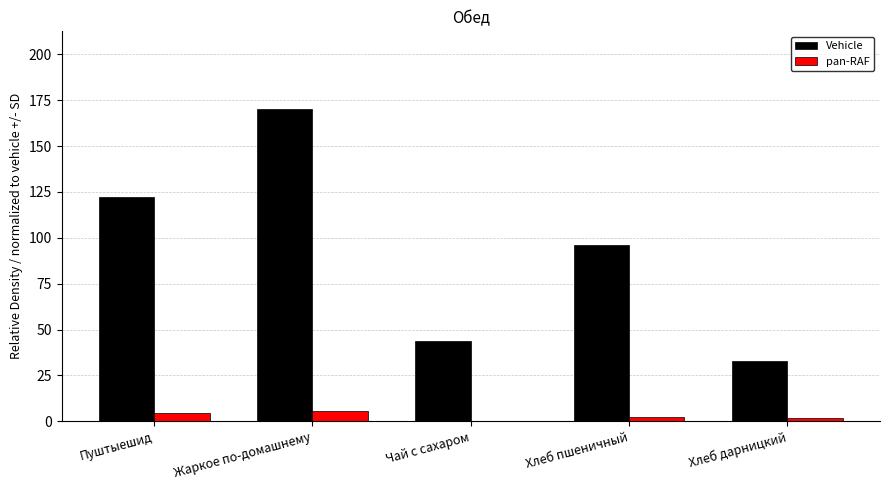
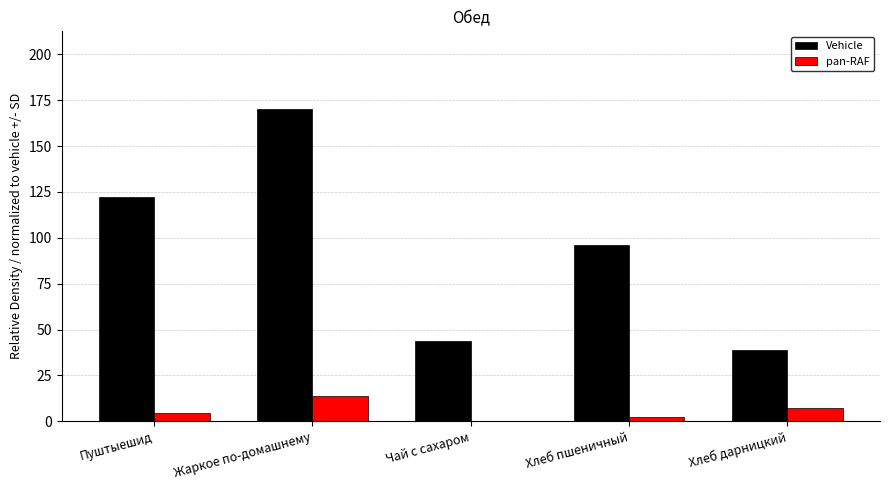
  {
    "Vehicle": {
      "Пуштыешид": 122,
      "Жаркое по-домашнему": 170,
      "Чай с сахаром": 44,
      "Хлеб пшеничный": 96,
-     "Хлеб дарницкий": 33
+     "Хлеб дарницкий": 39
    },
    "pan-RAF": {
      "Пуштыешид": 5,
-     "Жаркое по-домашнему": 6,
+     "Жаркое по-домашнему": 14,
      "Хлеб пшеничный": 3,
-     "Хлеб дарницкий": 2
+     "Хлеб дарницкий": 7
    }
  }
